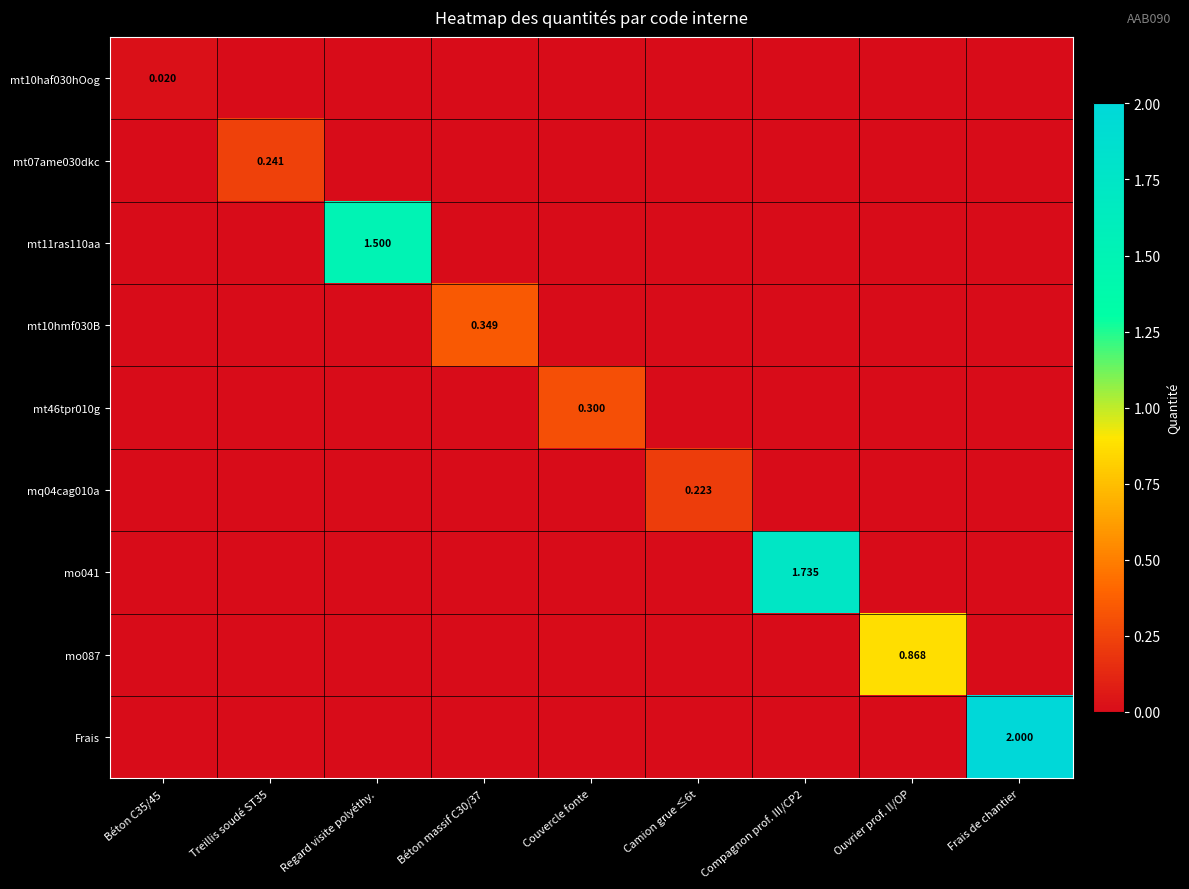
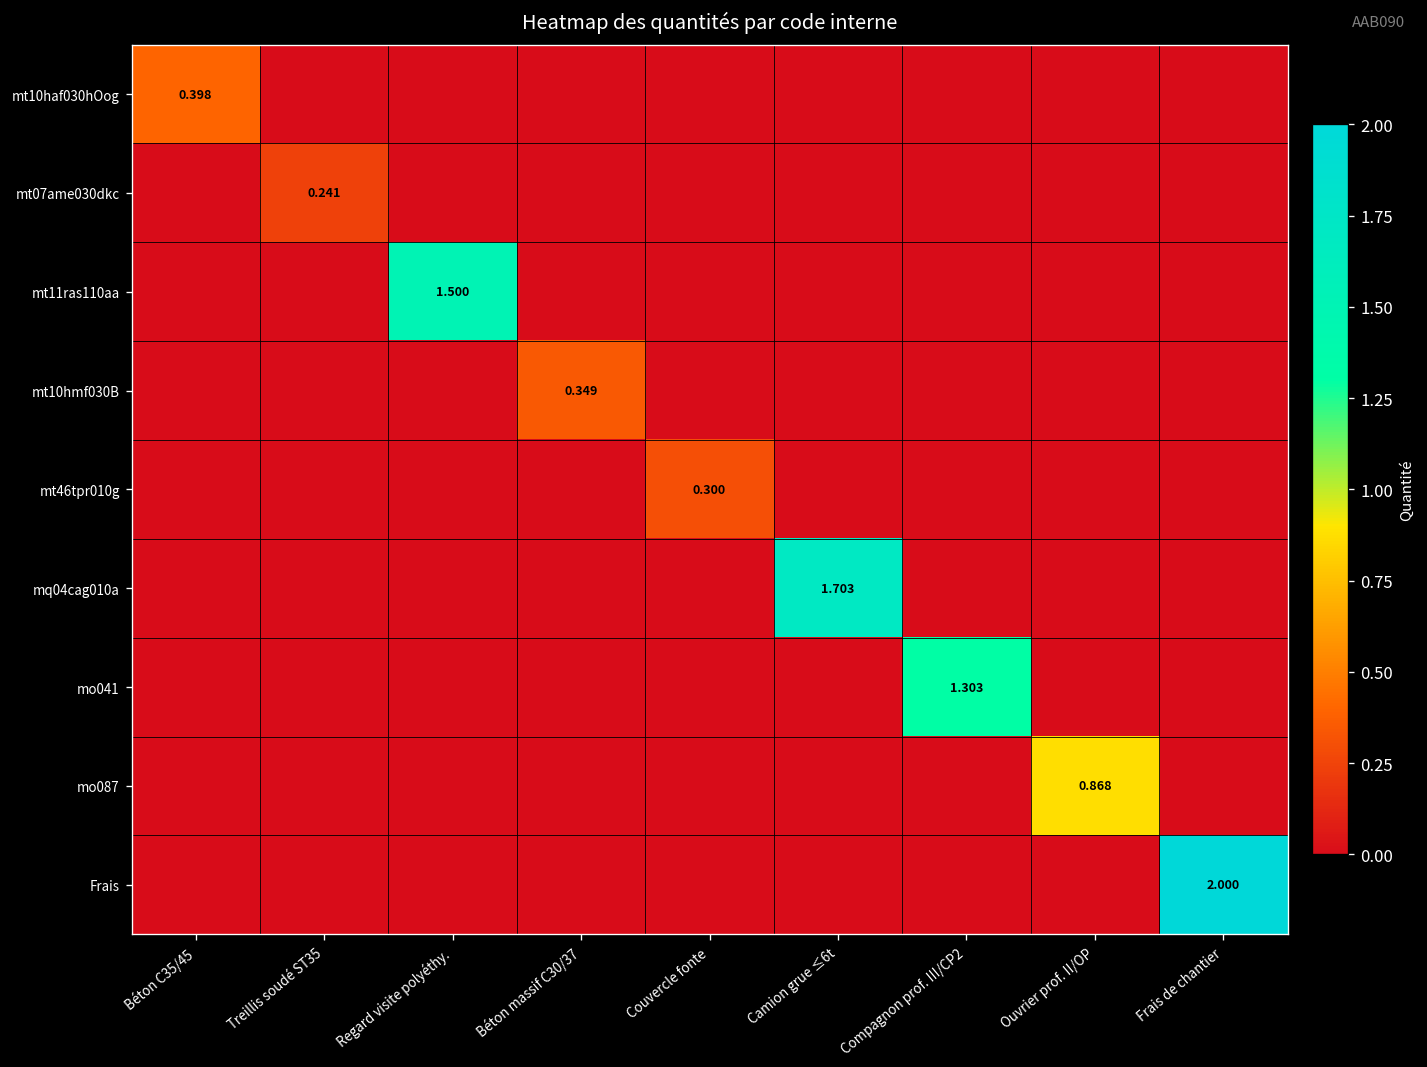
  {
    "mt10haf030hOog": {
-     "Béton C35/45": 0.020
+     "Béton C35/45": 0.398
    },
    "mt07ame030dkc": {
      "Treillis soudé ST35": 0.241
    },
    "mt11ras110aa": {
      "Regard visite polyéthy.": 1.500
    },
    "mt10hmf030B": {
      "Béton massif C30/37": 0.349
    },
    "mt46tpr010g": {
      "Couvercle fonte": 0.300
    },
    "mq04cag010a": {
-     "Camion grue ≤6t": 0.223
+     "Camion grue ≤6t": 1.703
    },
    "mo041": {
-     "Compagnon prof. III/CP2": 1.735
+     "Compagnon prof. III/CP2": 1.303
    },
    "mo087": {
      "Ouvrier prof. II/OP": 0.868
    },
    "Frais": {
      "Frais de chantier": 2.000
    }
  }
